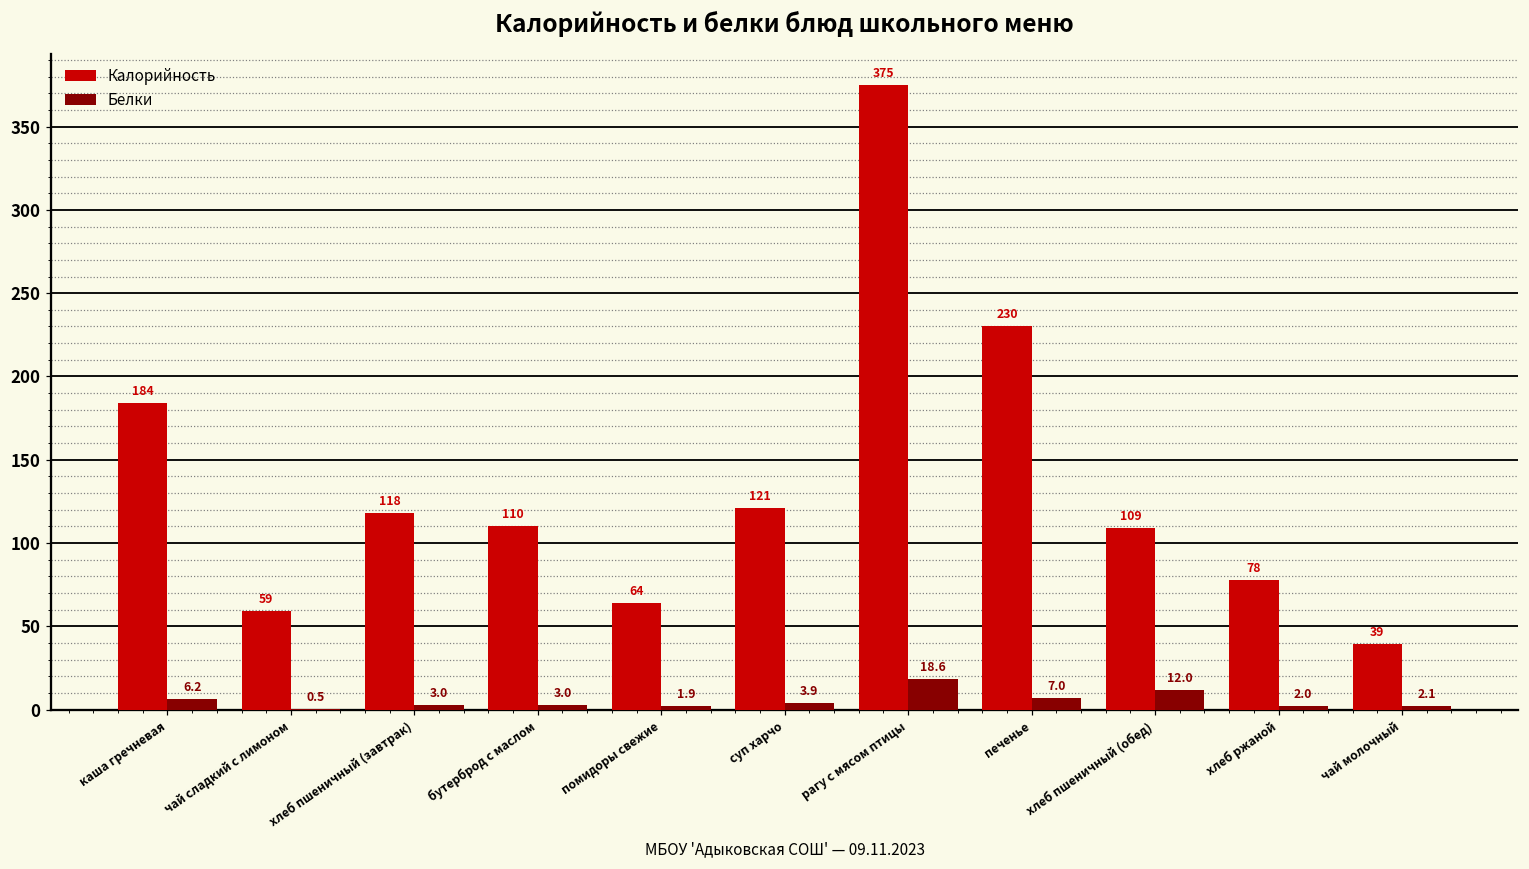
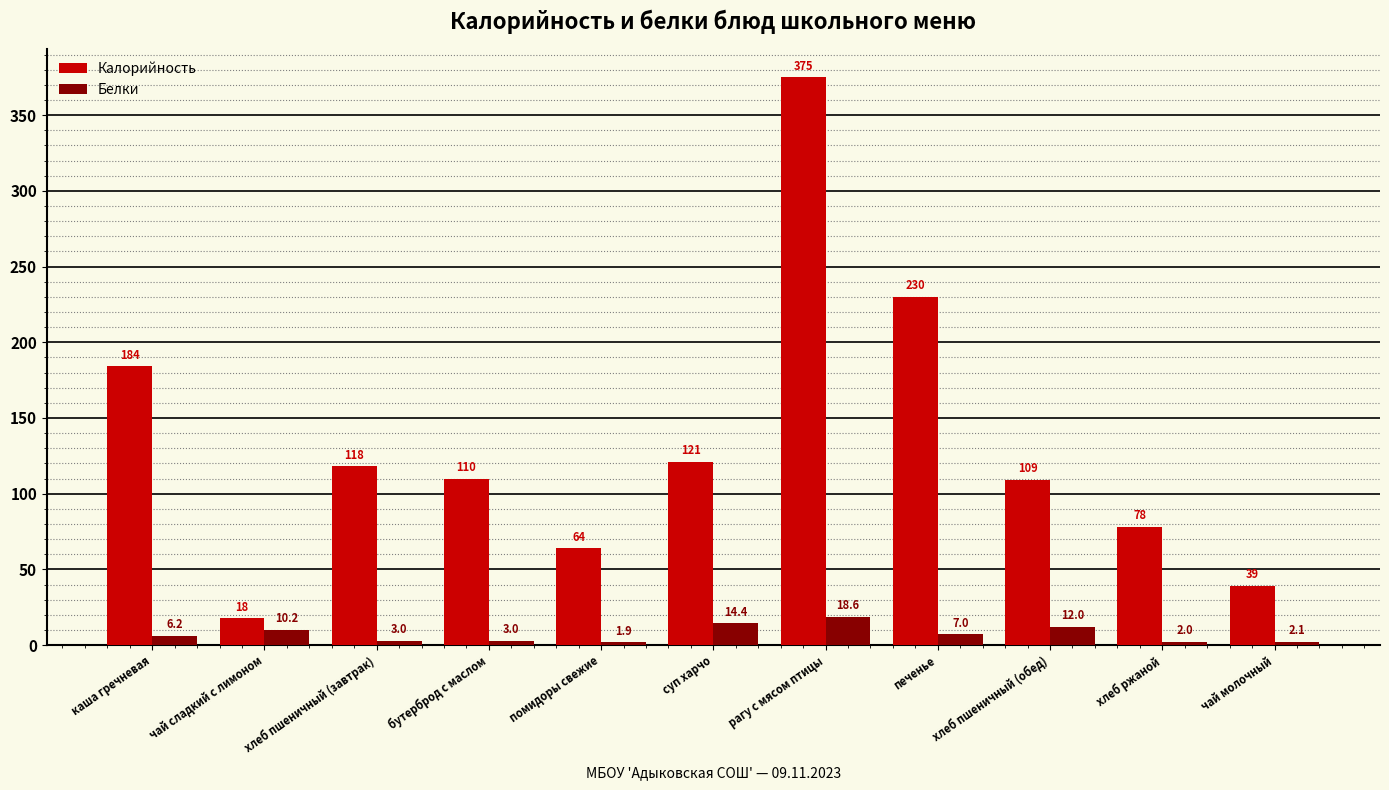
  {
    "Калорийность": {
      "каша гречневая": 184,
-     "чай сладкий с лимоном": 59,
+     "чай сладкий с лимоном": 18,
      "хлеб пшеничный (завтрак)": 118,
      "бутерброд с маслом": 110,
      "помидоры свежие": 64,
      "суп харчо": 121,
      "рагу с мясом птицы": 375,
      "печенье": 230,
      "хлеб пшеничный (обед)": 109,
      "хлеб ржаной": 78,
      "чай молочный": 39
    },
    "Белки": {
      "каша гречневая": 6.2,
-     "чай сладкий с лимоном": 0.5,
+     "чай сладкий с лимоном": 10.2,
      "хлеб пшеничный (завтрак)": 3.0,
      "бутерброд с маслом": 3.0,
      "помидоры свежие": 1.9,
-     "суп харчо": 3.9,
+     "суп харчо": 14.4,
      "рагу с мясом птицы": 18.6,
      "печенье": 7.0,
      "хлеб пшеничный (обед)": 12.0,
      "хлеб ржаной": 2.0,
      "чай молочный": 2.1
    }
  }
